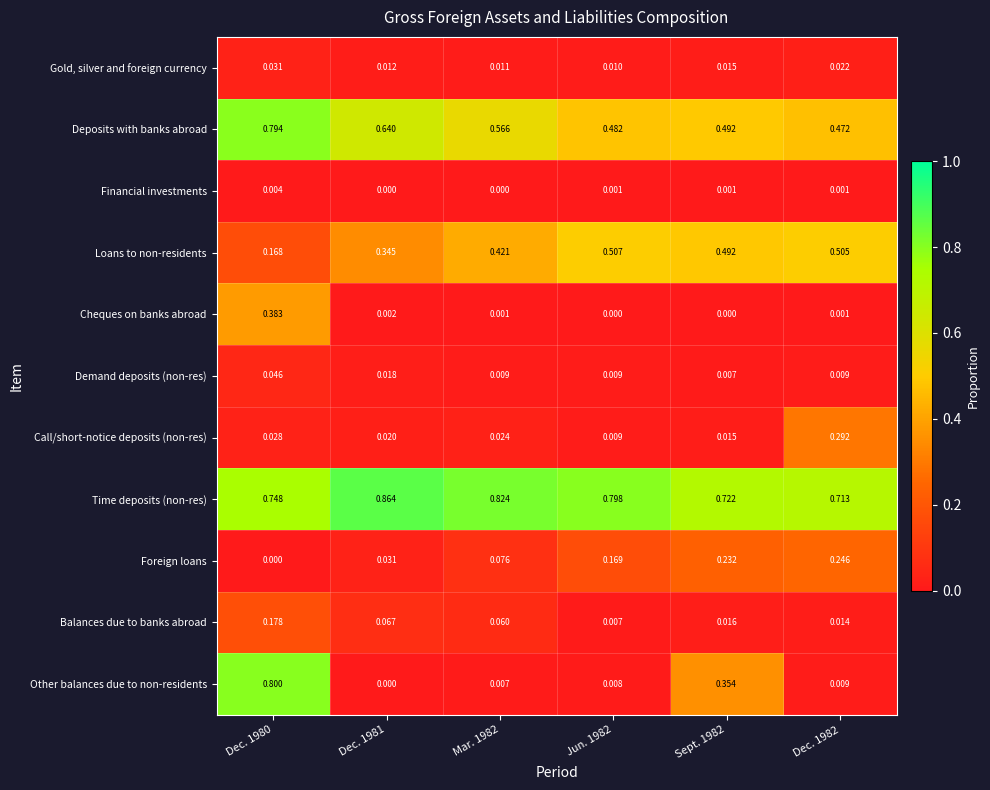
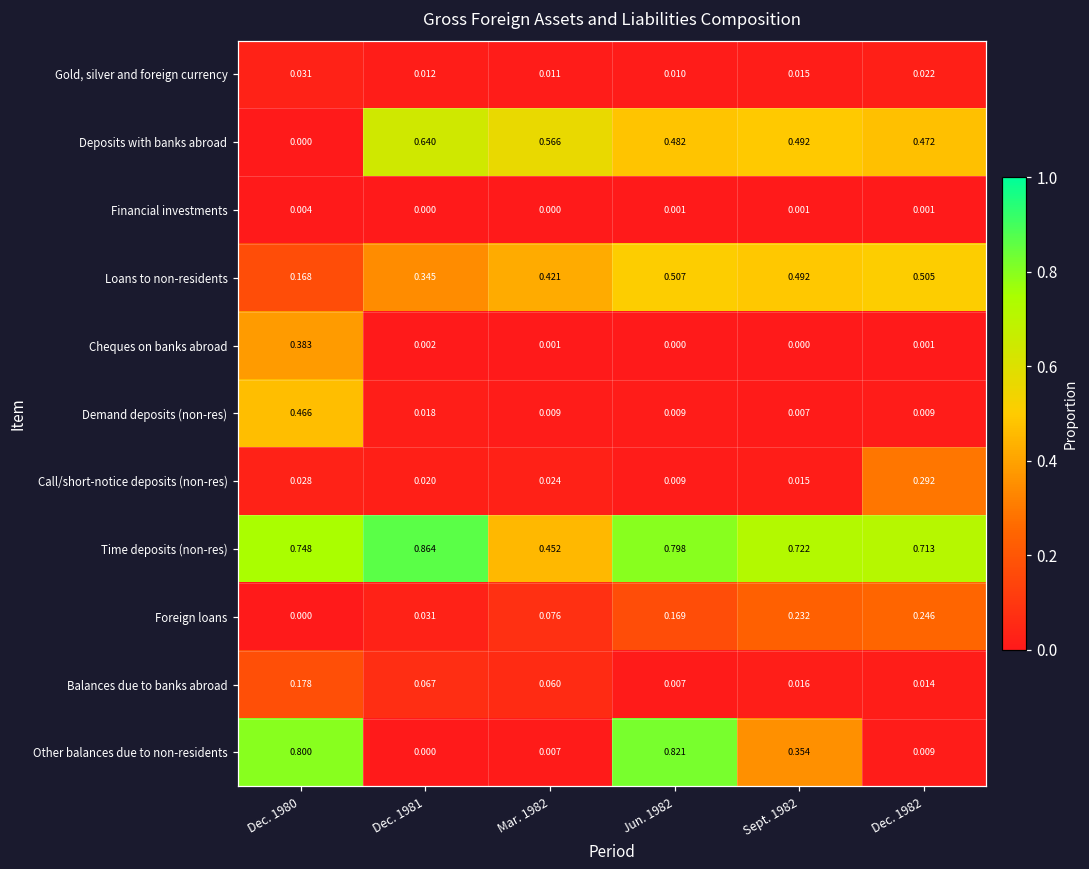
  {
    "Gold, silver and foreign currency": {
      "Dec. 1980": 0.031,
      "Dec. 1981": 0.012,
      "Mar. 1982": 0.011,
      "Jun. 1982": 0.010,
      "Sept. 1982": 0.015,
      "Dec. 1982": 0.022
    },
    "Deposits with banks abroad": {
-     "Dec. 1980": 0.794,
+     "Dec. 1980": 0.000,
      "Dec. 1981": 0.640,
      "Mar. 1982": 0.566,
      "Jun. 1982": 0.482,
      "Sept. 1982": 0.492,
      "Dec. 1982": 0.472
    },
    "Financial investments": {
      "Dec. 1980": 0.004,
      "Dec. 1981": 0.000,
      "Mar. 1982": 0.000,
      "Jun. 1982": 0.001,
      "Sept. 1982": 0.001,
      "Dec. 1982": 0.001
    },
    "Loans to non-residents": {
      "Dec. 1980": 0.168,
      "Dec. 1981": 0.345,
      "Mar. 1982": 0.421,
      "Jun. 1982": 0.507,
      "Sept. 1982": 0.492,
      "Dec. 1982": 0.505
    },
    "Cheques on banks abroad": {
      "Dec. 1980": 0.383,
      "Dec. 1981": 0.002,
      "Mar. 1982": 0.001,
      "Jun. 1982": 0.000,
      "Sept. 1982": 0.000,
      "Dec. 1982": 0.001
    },
    "Demand deposits (non-res)": {
-     "Dec. 1980": 0.046,
+     "Dec. 1980": 0.466,
      "Dec. 1981": 0.018,
      "Mar. 1982": 0.009,
      "Jun. 1982": 0.009,
      "Sept. 1982": 0.007,
      "Dec. 1982": 0.009
    },
    "Call/short-notice deposits (non-res)": {
      "Dec. 1980": 0.028,
      "Dec. 1981": 0.020,
      "Mar. 1982": 0.024,
      "Jun. 1982": 0.009,
      "Sept. 1982": 0.015,
      "Dec. 1982": 0.292
    },
    "Time deposits (non-res)": {
      "Dec. 1980": 0.748,
      "Dec. 1981": 0.864,
-     "Mar. 1982": 0.824,
+     "Mar. 1982": 0.452,
      "Jun. 1982": 0.798,
      "Sept. 1982": 0.722,
      "Dec. 1982": 0.713
    },
    "Foreign loans": {
      "Dec. 1980": 0.000,
      "Dec. 1981": 0.031,
      "Mar. 1982": 0.076,
      "Jun. 1982": 0.169,
      "Sept. 1982": 0.232,
      "Dec. 1982": 0.246
    },
    "Balances due to banks abroad": {
      "Dec. 1980": 0.178,
      "Dec. 1981": 0.067,
      "Mar. 1982": 0.060,
      "Jun. 1982": 0.007,
      "Sept. 1982": 0.016,
      "Dec. 1982": 0.014
    },
    "Other balances due to non-residents": {
      "Dec. 1980": 0.800,
      "Dec. 1981": 0.000,
      "Mar. 1982": 0.007,
-     "Jun. 1982": 0.008,
+     "Jun. 1982": 0.821,
      "Sept. 1982": 0.354,
      "Dec. 1982": 0.009
    }
  }
